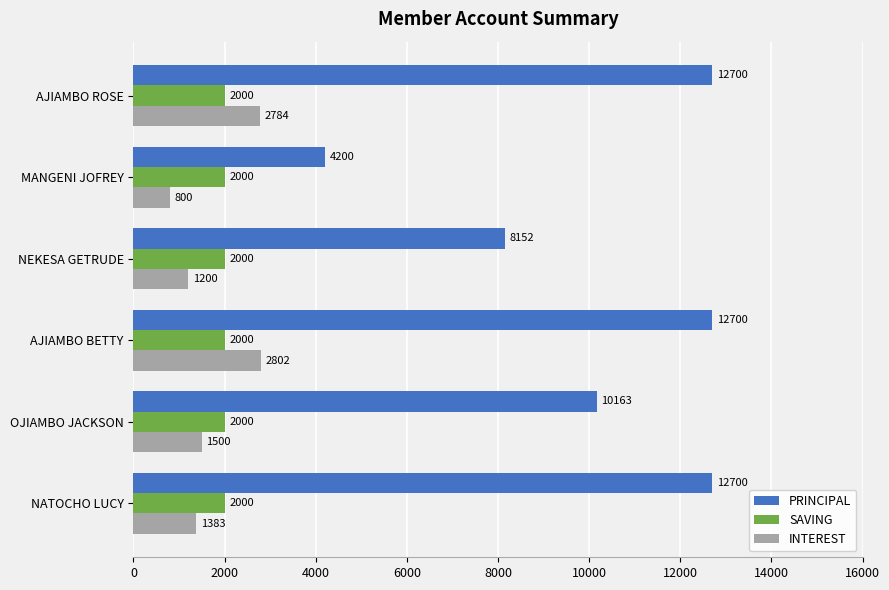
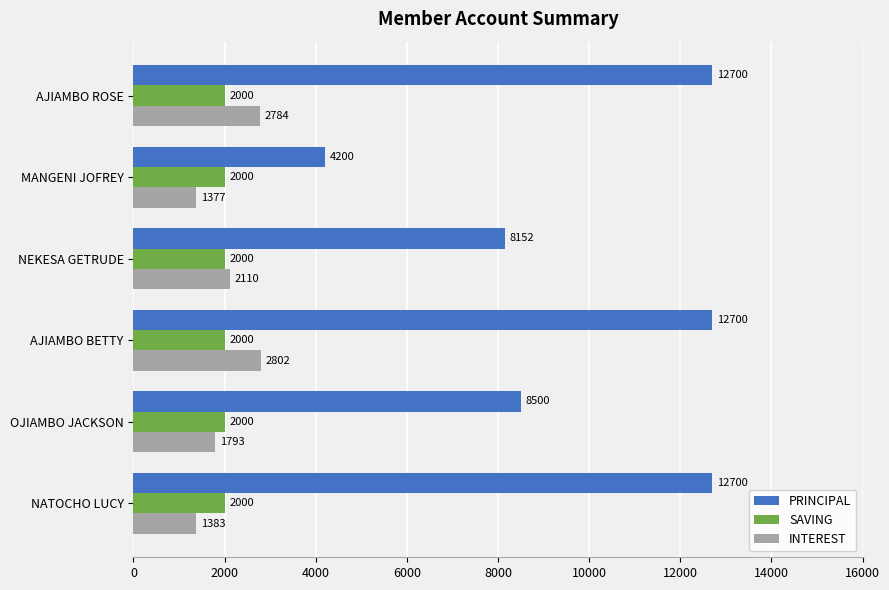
  {
    "PRINCIPAL": {
      "AJIAMBO ROSE": 12700,
      "MANGENI JOFREY": 4200,
      "NEKESA GETRUDE": 8152,
      "AJIAMBO BETTY": 12700,
-     "OJIAMBO JACKSON": 10163,
+     "OJIAMBO JACKSON": 8500,
      "NATOCHO LUCY": 12700
    },
    "SAVING": {
      "AJIAMBO ROSE": 2000,
      "MANGENI JOFREY": 2000,
      "NEKESA GETRUDE": 2000,
      "AJIAMBO BETTY": 2000,
      "OJIAMBO JACKSON": 2000,
      "NATOCHO LUCY": 2000
    },
    "INTEREST": {
      "AJIAMBO ROSE": 2784,
-     "MANGENI JOFREY": 800,
-     "NEKESA GETRUDE": 1200,
+     "MANGENI JOFREY": 1377,
+     "NEKESA GETRUDE": 2110,
      "AJIAMBO BETTY": 2802,
-     "OJIAMBO JACKSON": 1500,
+     "OJIAMBO JACKSON": 1793,
      "NATOCHO LUCY": 1383
    }
  }
